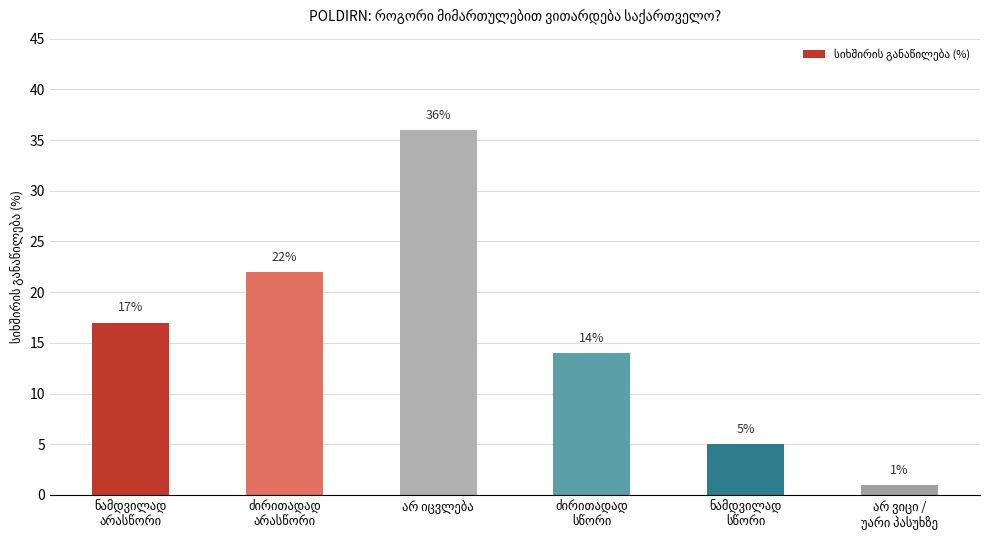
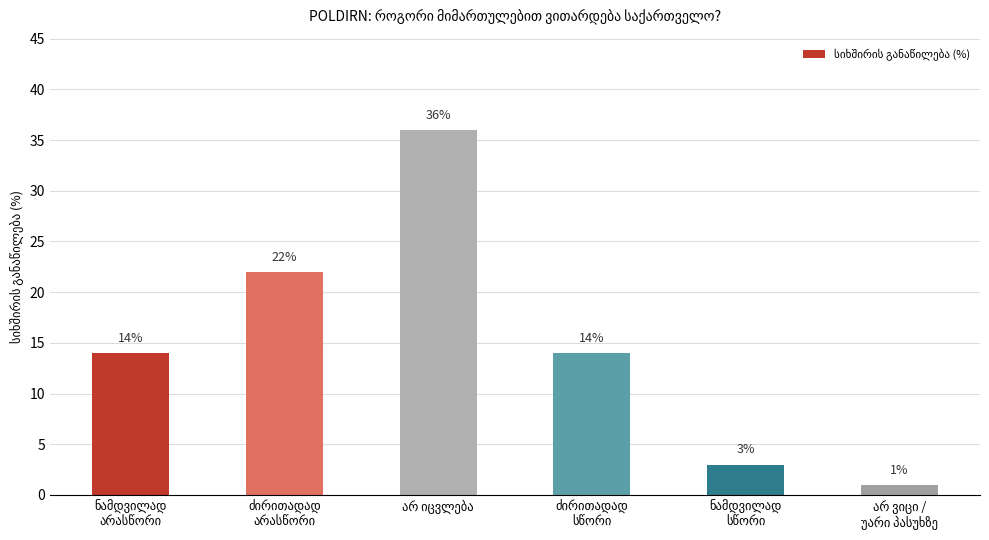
  {
-   "ნამდვილად არასწორი": "17%",
+   "ნამდვილად არასწორი": "14%",
    "ძირითადად არასწორი": "22%",
    "არ იცვლება": "36%",
    "ძირითადად სწორი": "14%",
-   "ნამდვილად სწორი": "5%",
+   "ნამდვილად სწორი": "3%",
    "არ ვიცი / უარი პასუხზე": "1%"
  }
